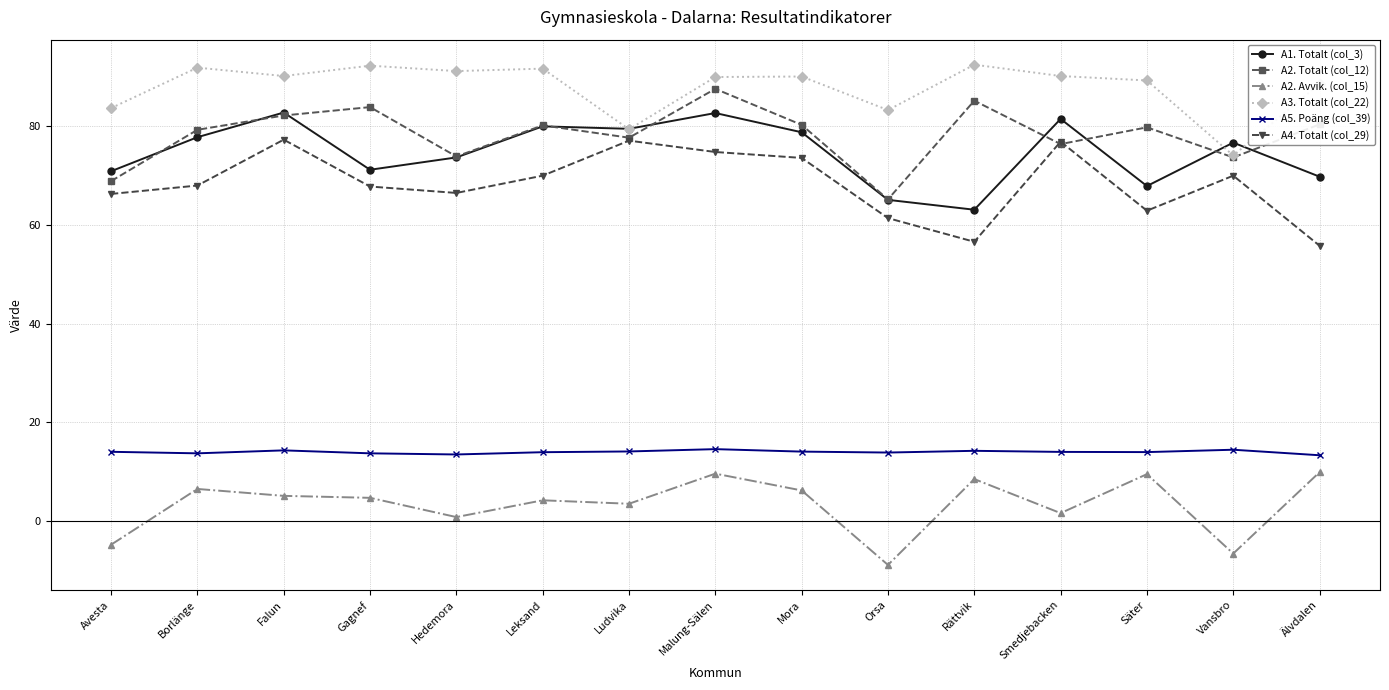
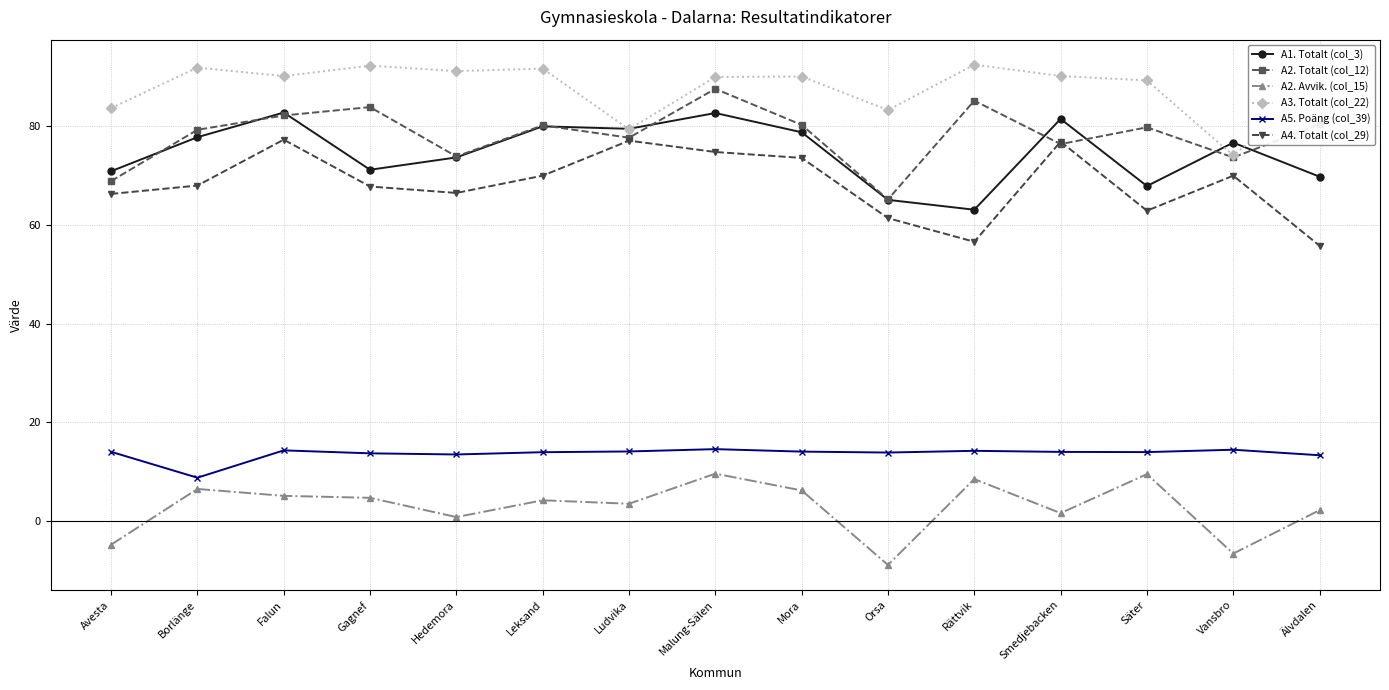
  {
    "A1. Totalt (col_3)": {
      "Avesta": 71,
      "Borlänge": 78,
      "Falun": 83,
      "Gagnef": 71,
      "Malung-Sälen": 83,
      "Mora": 79,
      "Rättvik": 63,
      "Smedjebacken": 82,
      "Säter": 68,
      "Vansbro": 77,
      "Älvdalen": 70
    },
    "A2. Avvik. (col_15)": {
      "Avesta": -5,
      "Borlänge": 7,
      "Falun": 5,
      "Gagnef": 5,
      "Hedemora": 1,
      "Leksand": 4,
      "Ludvika": 4,
      "Malung-Sälen": 10,
      "Mora": 6,
      "Orsa": -9,
      "Rättvik": 9,
      "Smedjebacken": 2,
      "Säter": 10,
      "Vansbro": -7,
-     "Älvdalen": 10
+     "Älvdalen": 2
    },
    "A3. Totalt (col_22)": {
      "Avesta": 84,
      "Borlänge": 92,
      "Falun": 90,
      "Gagnef": 92,
      "Hedemora": 91,
      "Leksand": 92,
      "Malung-Sälen": 90,
      "Mora": 90,
      "Orsa": 83,
      "Rättvik": 93,
      "Smedjebacken": 90,
      "Säter": 89
    },
    "A5. Poäng (col_39)": {
      "Avesta": 14,
-     "Borlänge": 14,
+     "Borlänge": 9,
      "Falun": 14,
      "Gagnef": 14,
      "Hedemora": 13,
      "Leksand": 14,
      "Ludvika": 14,
      "Malung-Sälen": 15,
      "Mora": 14,
      "Orsa": 14,
      "Rättvik": 14,
      "Smedjebacken": 14,
      "Säter": 14,
      "Vansbro": 14,
      "Älvdalen": 13
    }
  }
